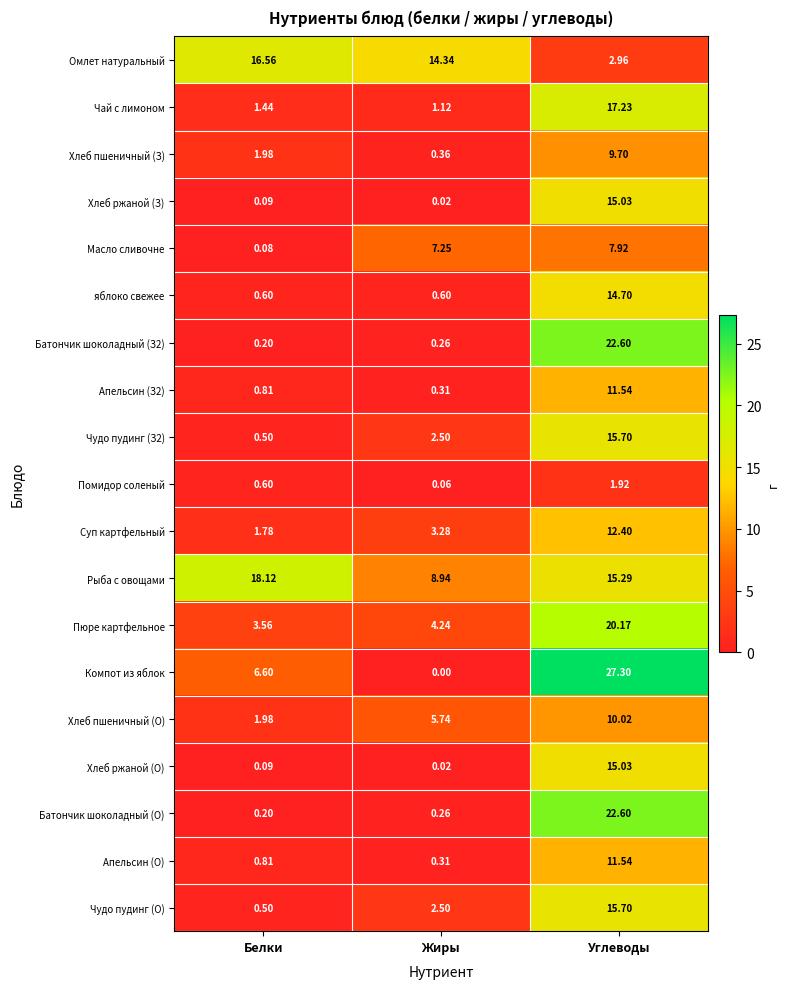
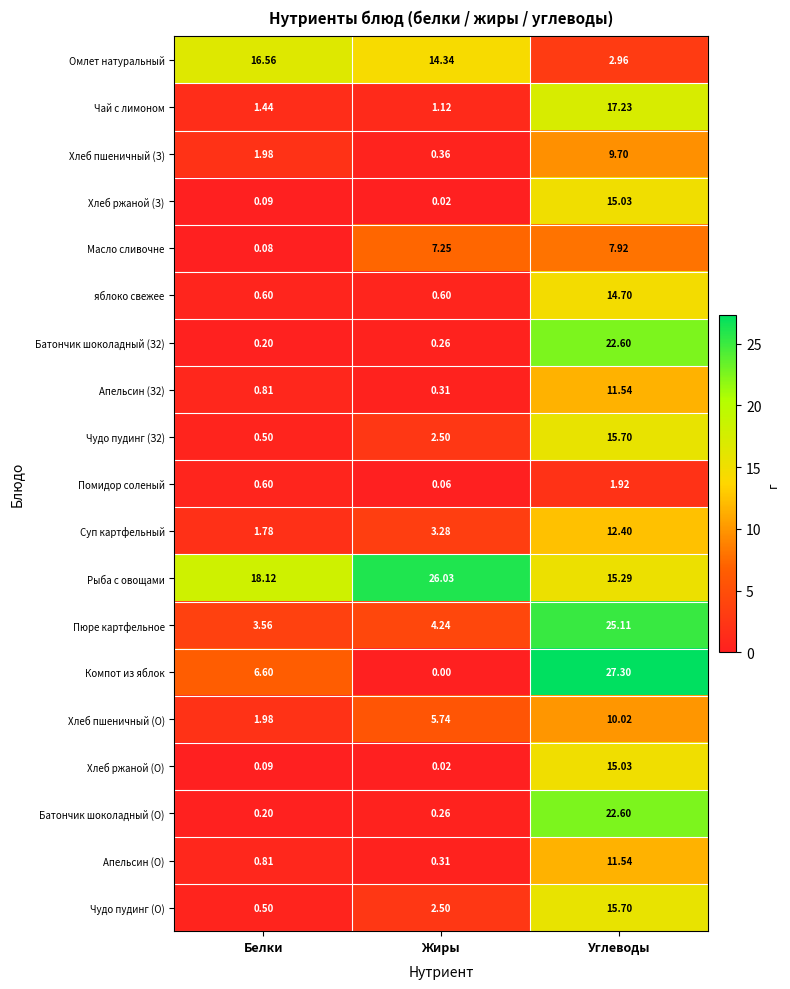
  {
    "Омлет натуральный": {
      "Белки": 16.56,
      "Жиры": 14.34,
      "Углеводы": 2.96
    },
    "Чай с лимоном": {
      "Белки": 1.44,
      "Жиры": 1.12,
      "Углеводы": 17.23
    },
    "Хлеб пшеничный (З)": {
      "Белки": 1.98,
      "Жиры": 0.36,
      "Углеводы": 9.70
    },
    "Хлеб ржаной (З)": {
      "Белки": 0.09,
      "Жиры": 0.02,
      "Углеводы": 15.03
    },
    "Масло сливочне": {
      "Белки": 0.08,
      "Жиры": 7.25,
      "Углеводы": 7.92
    },
    "яблоко свежее": {
      "Белки": 0.60,
      "Жиры": 0.60,
      "Углеводы": 14.70
    },
    "Батончик шоколадный (З2)": {
      "Белки": 0.20,
      "Жиры": 0.26,
      "Углеводы": 22.60
    },
    "Апельсин (З2)": {
      "Белки": 0.81,
      "Жиры": 0.31,
      "Углеводы": 11.54
    },
    "Чудо пудинг (З2)": {
      "Белки": 0.50,
      "Жиры": 2.50,
      "Углеводы": 15.70
    },
    "Помидор соленый": {
      "Белки": 0.60,
      "Жиры": 0.06,
      "Углеводы": 1.92
    },
    "Суп картфельный": {
      "Белки": 1.78,
      "Жиры": 3.28,
      "Углеводы": 12.40
    },
    "Рыба с овощами": {
      "Белки": 18.12,
-     "Жиры": 8.94,
+     "Жиры": 26.03,
      "Углеводы": 15.29
    },
    "Пюре картфельное": {
      "Белки": 3.56,
      "Жиры": 4.24,
-     "Углеводы": 20.17
+     "Углеводы": 25.11
    },
    "Компот из яблок": {
      "Белки": 6.60,
      "Жиры": 0.00,
      "Углеводы": 27.30
    },
    "Хлеб пшеничный (О)": {
      "Белки": 1.98,
      "Жиры": 5.74,
      "Углеводы": 10.02
    },
    "Хлеб ржаной (О)": {
      "Белки": 0.09,
      "Жиры": 0.02,
      "Углеводы": 15.03
    },
    "Батончик шоколадный (О)": {
      "Белки": 0.20,
      "Жиры": 0.26,
      "Углеводы": 22.60
    },
    "Апельсин (О)": {
      "Белки": 0.81,
      "Жиры": 0.31,
      "Углеводы": 11.54
    },
    "Чудо пудинг (О)": {
      "Белки": 0.50,
      "Жиры": 2.50,
      "Углеводы": 15.70
    }
  }
